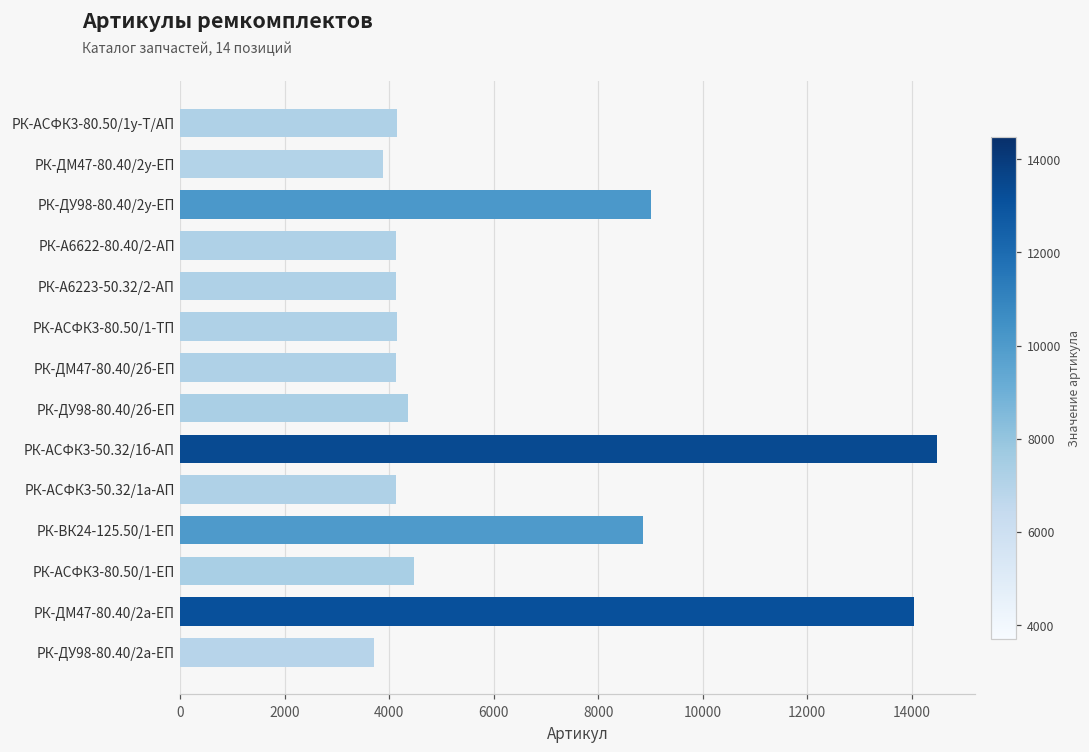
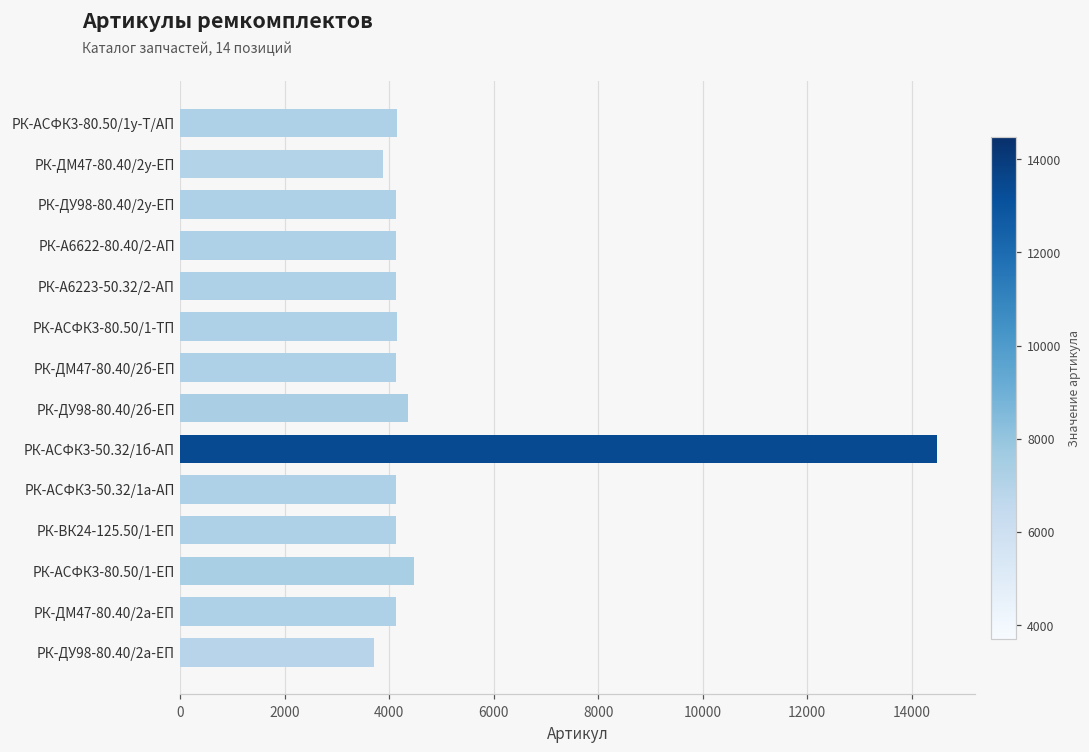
  {
    "РК-АСФК3-80.50/1у-Т/АП": 4100,
    "РК-ДМ47-80.40/2у-ЕП": 3900,
-   "РК-ДУ98-80.40/2у-ЕП": 9000,
+   "РК-ДУ98-80.40/2у-ЕП": 4100,
    "РК-А6622-80.40/2-АП": 4100,
    "РК-А6223-50.32/2-АП": 4100,
    "РК-АСФК3-80.50/1-ТП": 4100,
    "РК-ДМ47-80.40/2б-ЕП": 4100,
    "РК-ДУ98-80.40/2б-ЕП": 4400,
    "РК-АСФК3-50.32/1б-АП": 14500,
    "РК-АСФК3-50.32/1а-АП": 4100,
-   "РК-ВК24-125.50/1-ЕП": 8900,
+   "РК-ВК24-125.50/1-ЕП": 4100,
    "РК-АСФК3-80.50/1-ЕП": 4500,
-   "РК-ДМ47-80.40/2а-ЕП": 14000,
+   "РК-ДМ47-80.40/2а-ЕП": 4100,
    "РК-ДУ98-80.40/2а-ЕП": 3700
  }
